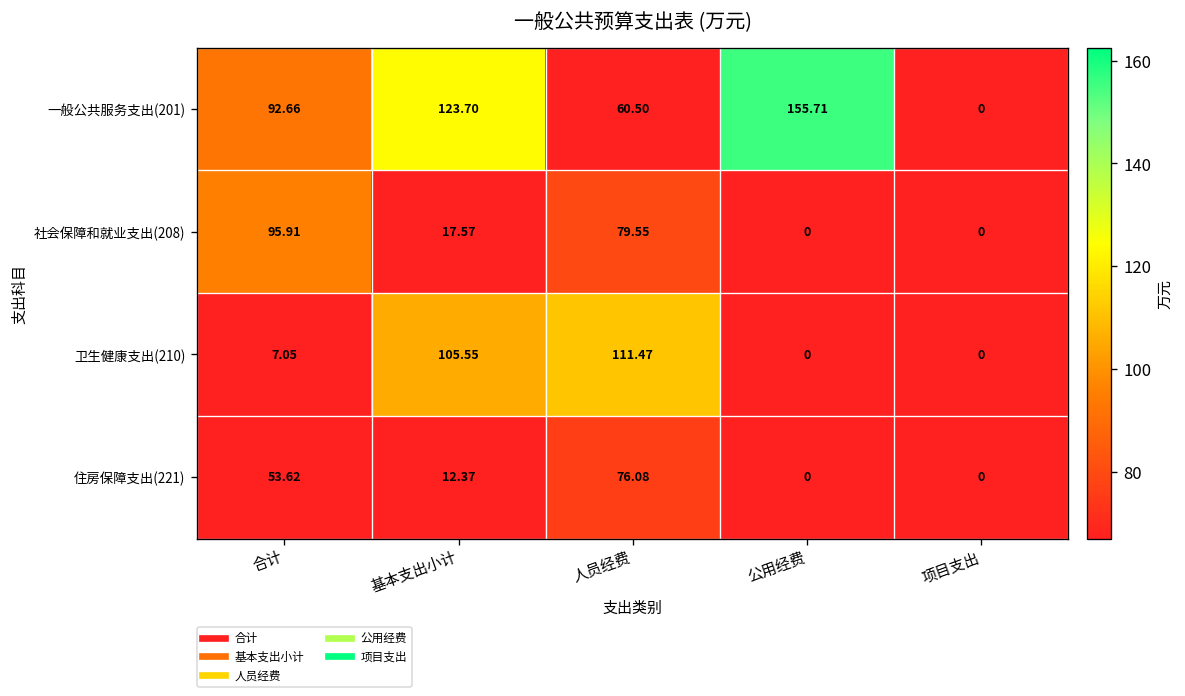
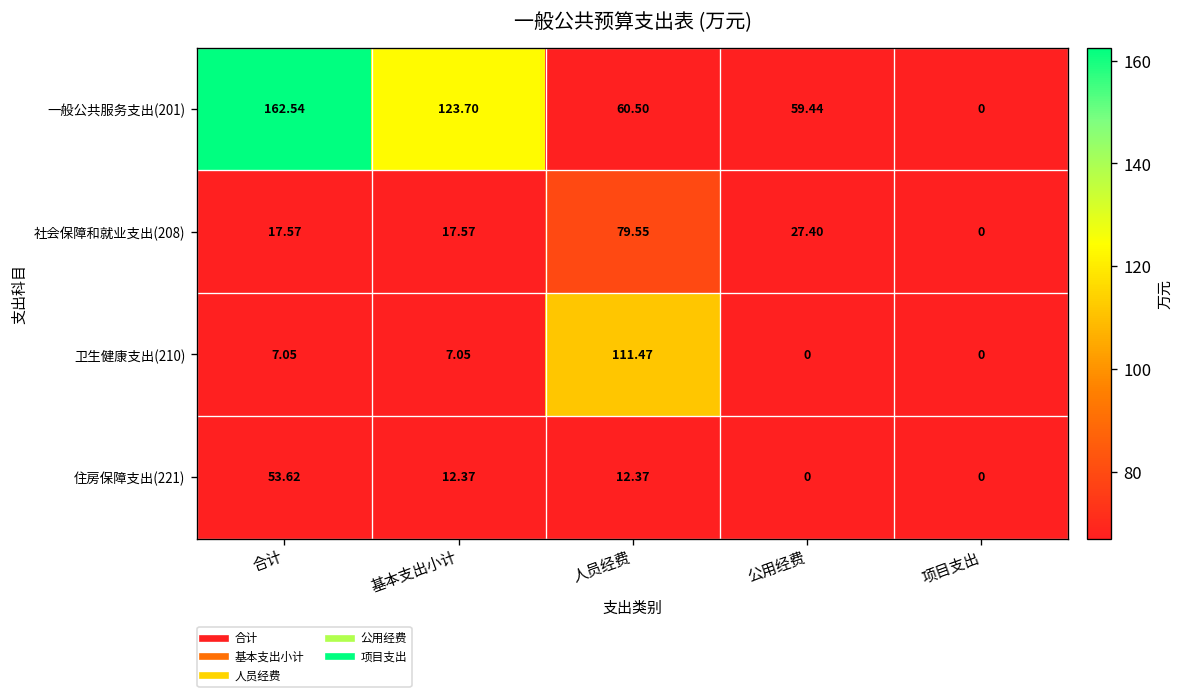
  {
    "一般公共服务支出(201)": {
-     "合计": 92.66,
+     "合计": 162.54,
      "基本支出小计": 123.70,
      "人员经费": 60.50,
-     "公用经费": 155.71,
+     "公用经费": 59.44,
      "项目支出": 0
    },
    "社会保障和就业支出(208)": {
-     "合计": 95.91,
+     "合计": 17.57,
      "基本支出小计": 17.57,
      "人员经费": 79.55,
-     "公用经费": 0,
+     "公用经费": 27.40,
      "项目支出": 0
    },
    "卫生健康支出(210)": {
      "合计": 7.05,
-     "基本支出小计": 105.55,
+     "基本支出小计": 7.05,
      "人员经费": 111.47,
      "公用经费": 0,
      "项目支出": 0
    },
    "住房保障支出(221)": {
      "合计": 53.62,
      "基本支出小计": 12.37,
-     "人员经费": 76.08,
+     "人员经费": 12.37,
      "公用经费": 0,
      "项目支出": 0
    }
  }
